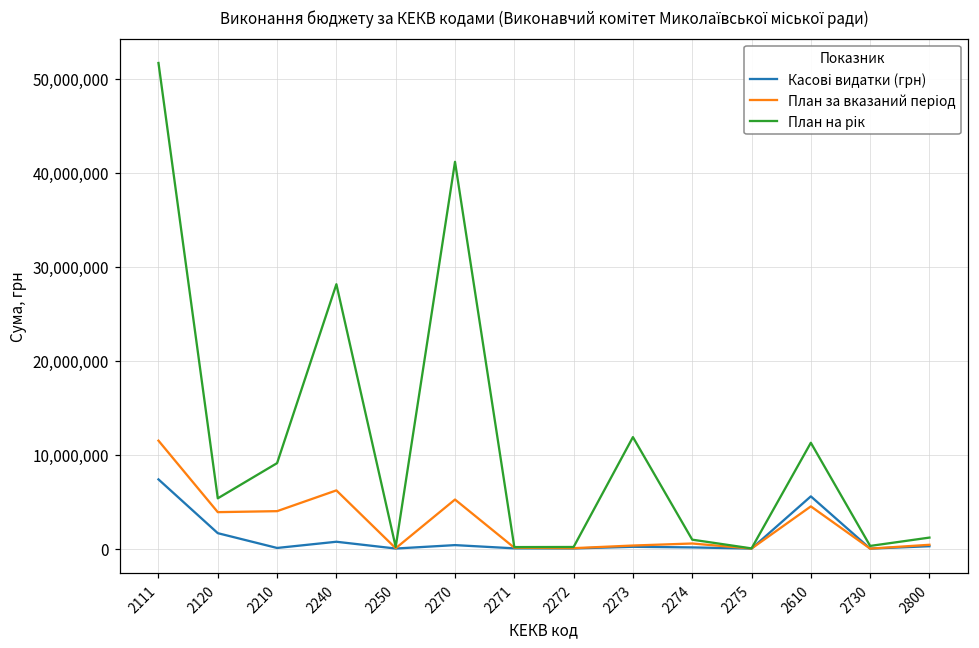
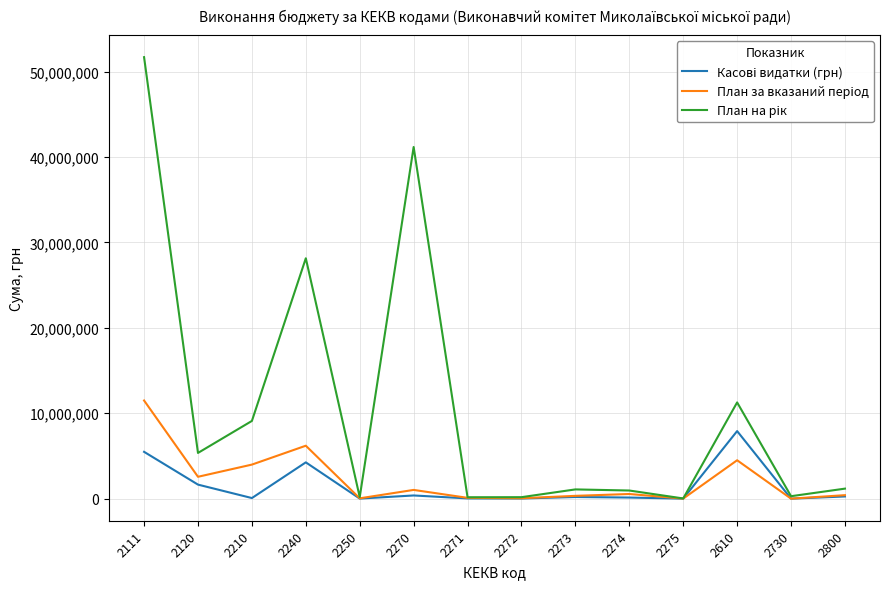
  {
    "Касові видатки (грн)": {
-     "2111": "7,000,000",
+     "2111": "5,000,000",
      "2120": "2,000,000",
      "2210": "0",
-     "2240": "1,000,000",
+     "2240": "4,000,000",
      "2270": "0",
      "2274": "0",
-     "2610": "6,000,000"
+     "2610": "8,000,000"
    },
    "План за вказаний період": {
      "2111": "11,000,000",
-     "2120": "4,000,000",
+     "2120": "3,000,000",
      "2210": "4,000,000",
      "2240": "6,000,000",
-     "2270": "5,000,000",
+     "2270": "1,000,000",
      "2274": "1,000,000",
      "2610": "4,000,000"
    },
    "План на рік": {
      "2111": "52,000,000",
      "2120": "5,000,000",
      "2210": "9,000,000",
      "2240": "28,000,000",
      "2270": "41,000,000",
-     "2273": "12,000,000",
+     "2273": "1,000,000",
      "2274": "1,000,000",
      "2610": "11,000,000",
      "2800": "1,000,000"
    }
  }
